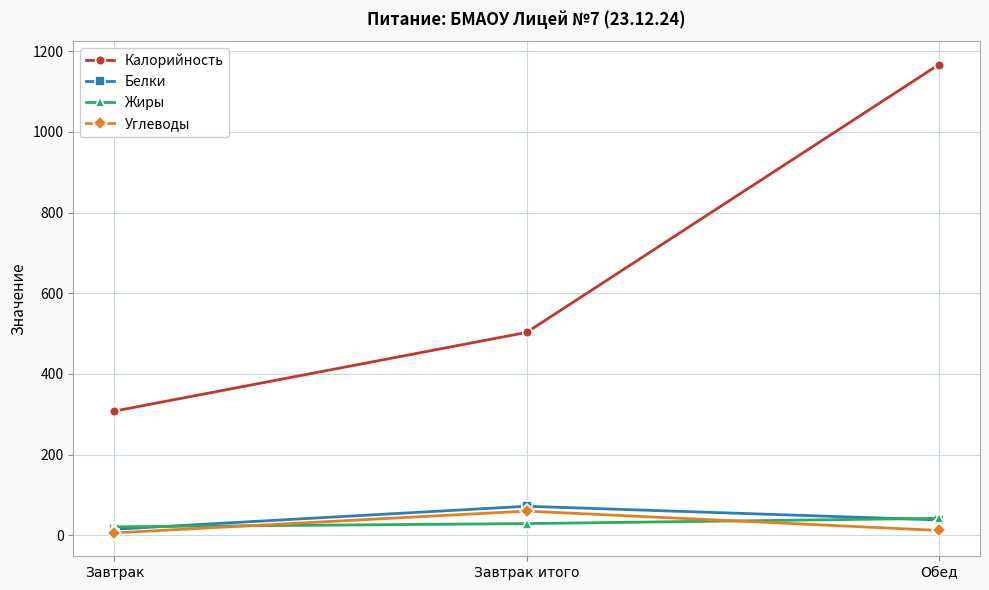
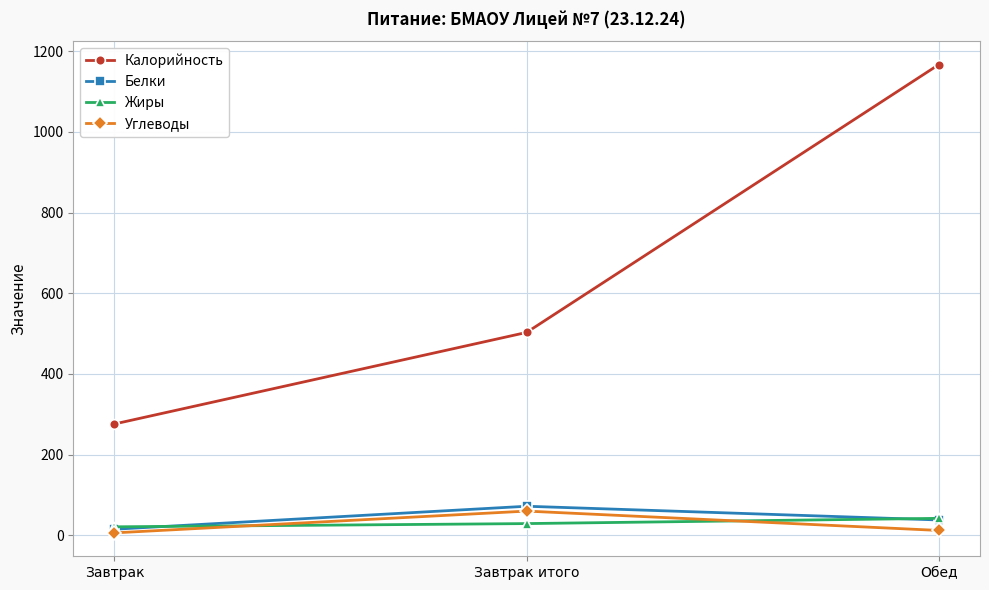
  {
    "Калорийность": {
-     "Завтрак": 310,
+     "Завтрак": 280,
      "Завтрак итого": 500,
      "Обед": 1170
    },
    "Белки": {
      "Завтрак итого": 70
    },
    "Жиры": {
      "Завтрак итого": 30
    },
    "Углеводы": {
      "Завтрак": 10,
      "Завтрак итого": 60,
      "Обед": 10
    }
  }
